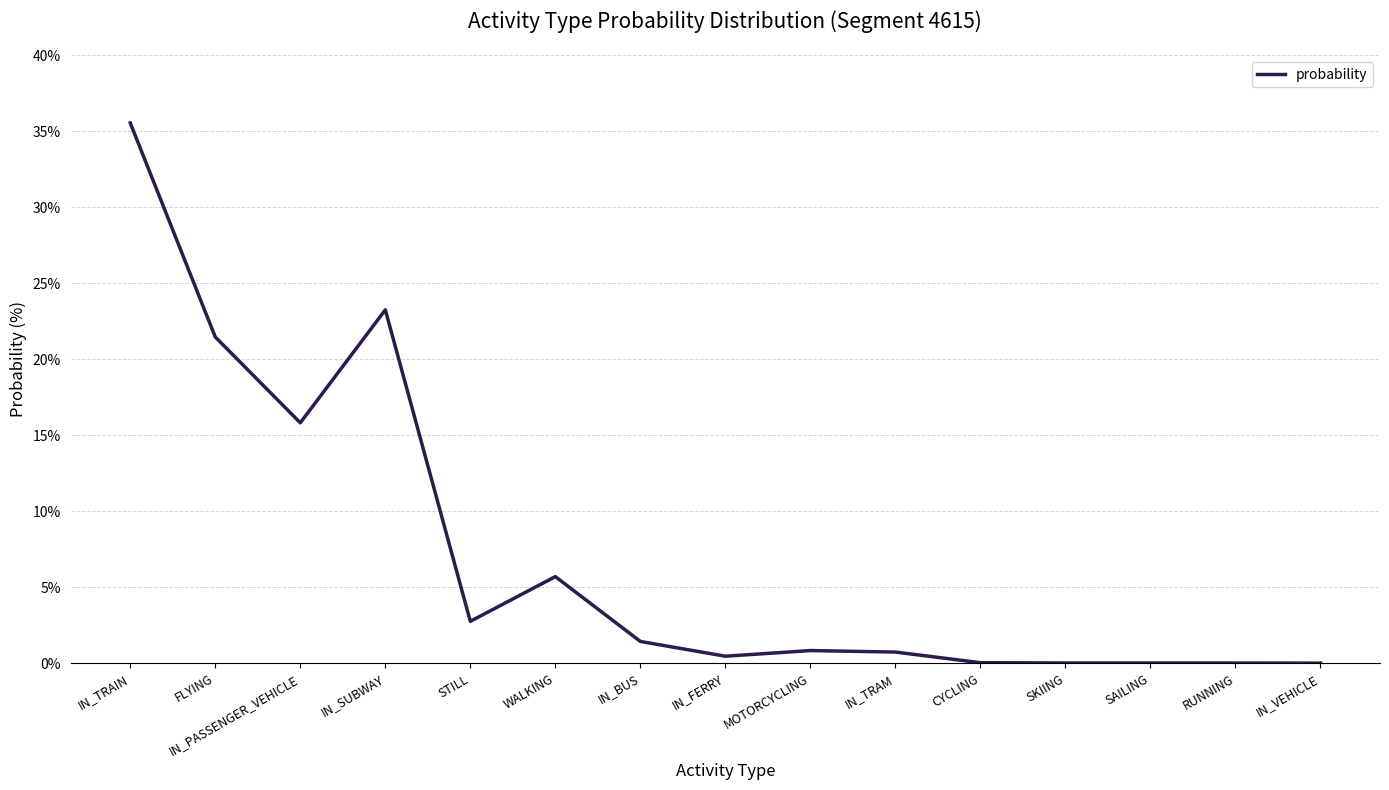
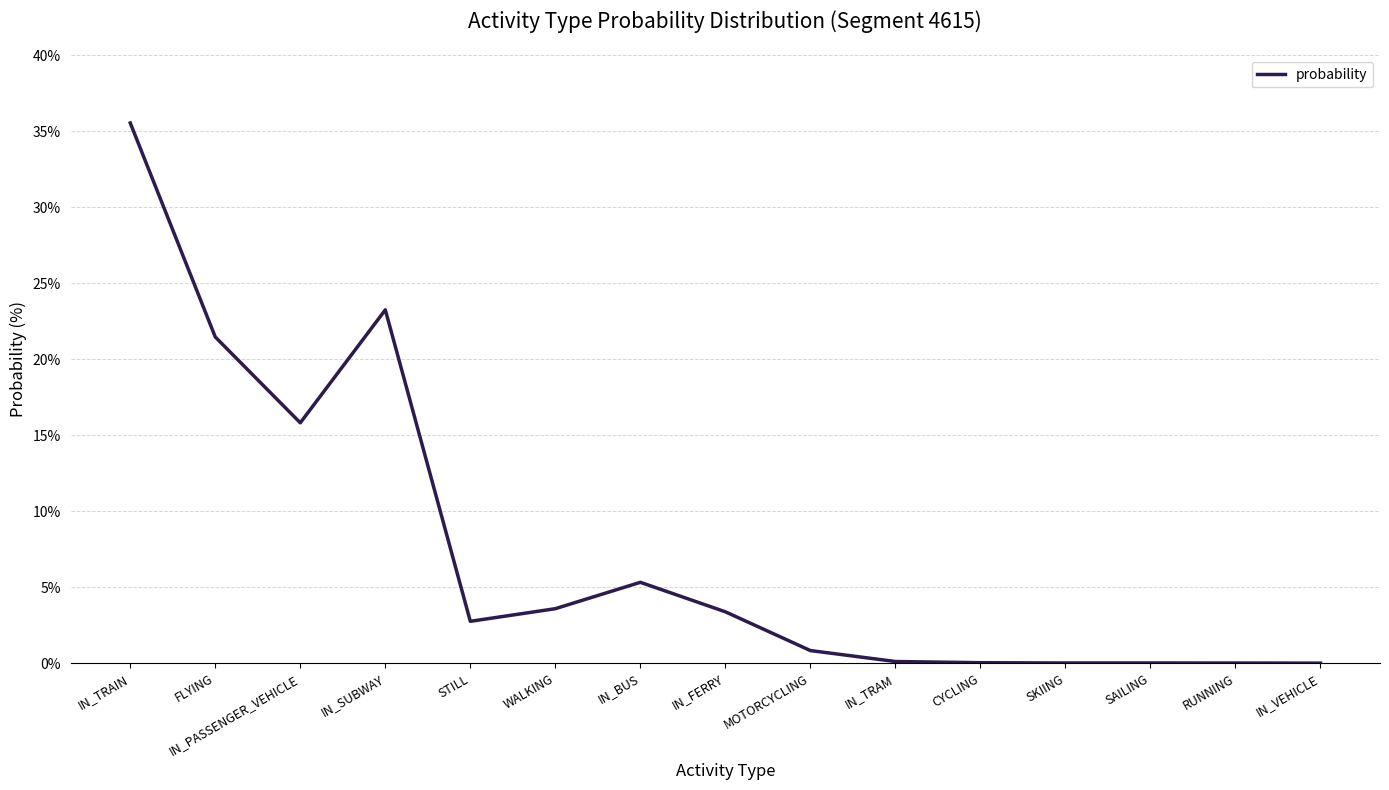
  {
    "IN_TRAIN": "35.6%",
    "FLYING": "21.5%",
    "IN_PASSENGER_VEHICLE": "15.8%",
    "IN_SUBWAY": "23.3%",
    "STILL": "2.8%",
-   "WALKING": "5.7%",
-   "IN_BUS": "1.4%",
-   "IN_FERRY": "0.5%",
+   "WALKING": "3.6%",
+   "IN_BUS": "5.3%",
+   "IN_FERRY": "3.4%",
    "MOTORCYCLING": "0.8%",
-   "IN_TRAM": "0.7%",
+   "IN_TRAM": "0.1%",
    "CYCLING": "0.0%",
    "SKIING": "0.0%",
    "SAILING": "0.0%",
    "RUNNING": "0.0%",
    "IN_VEHICLE": "0.0%"
  }
